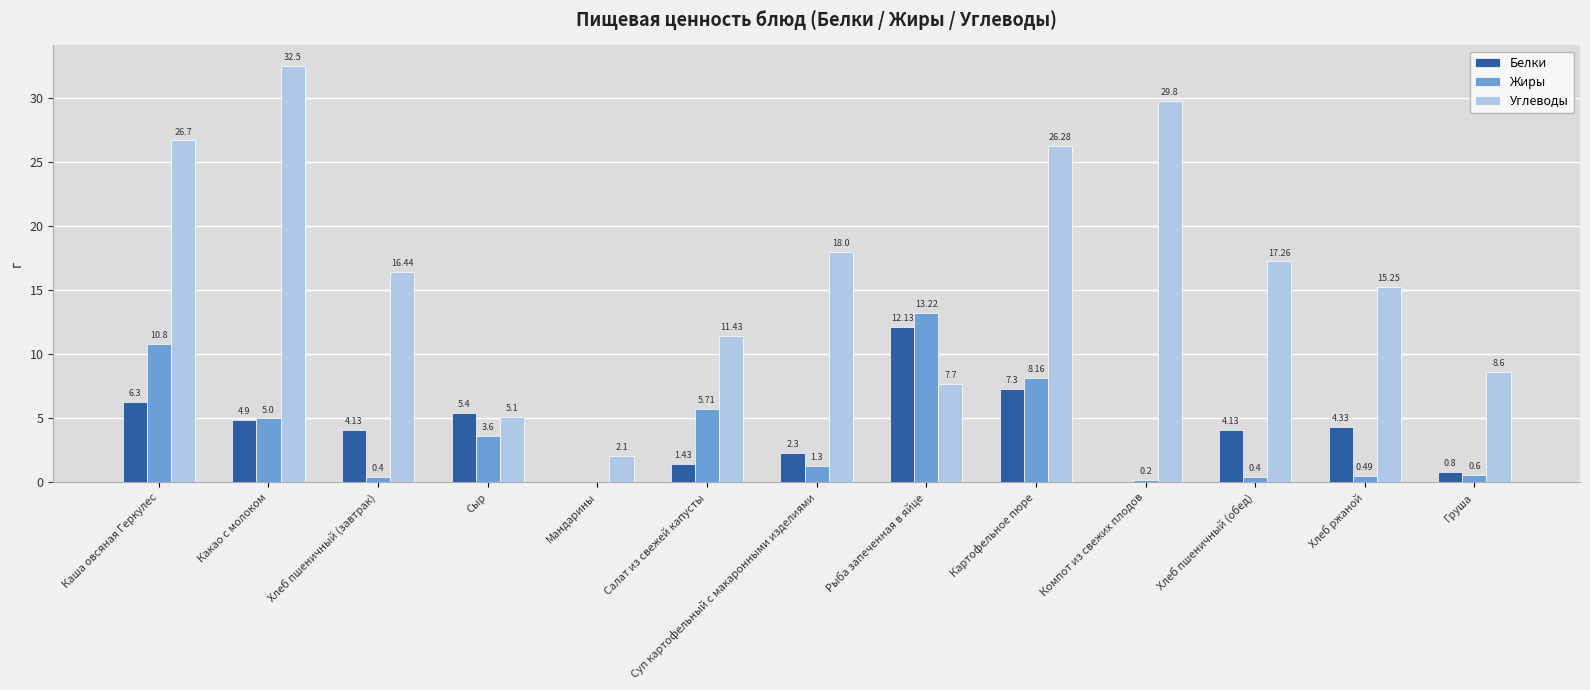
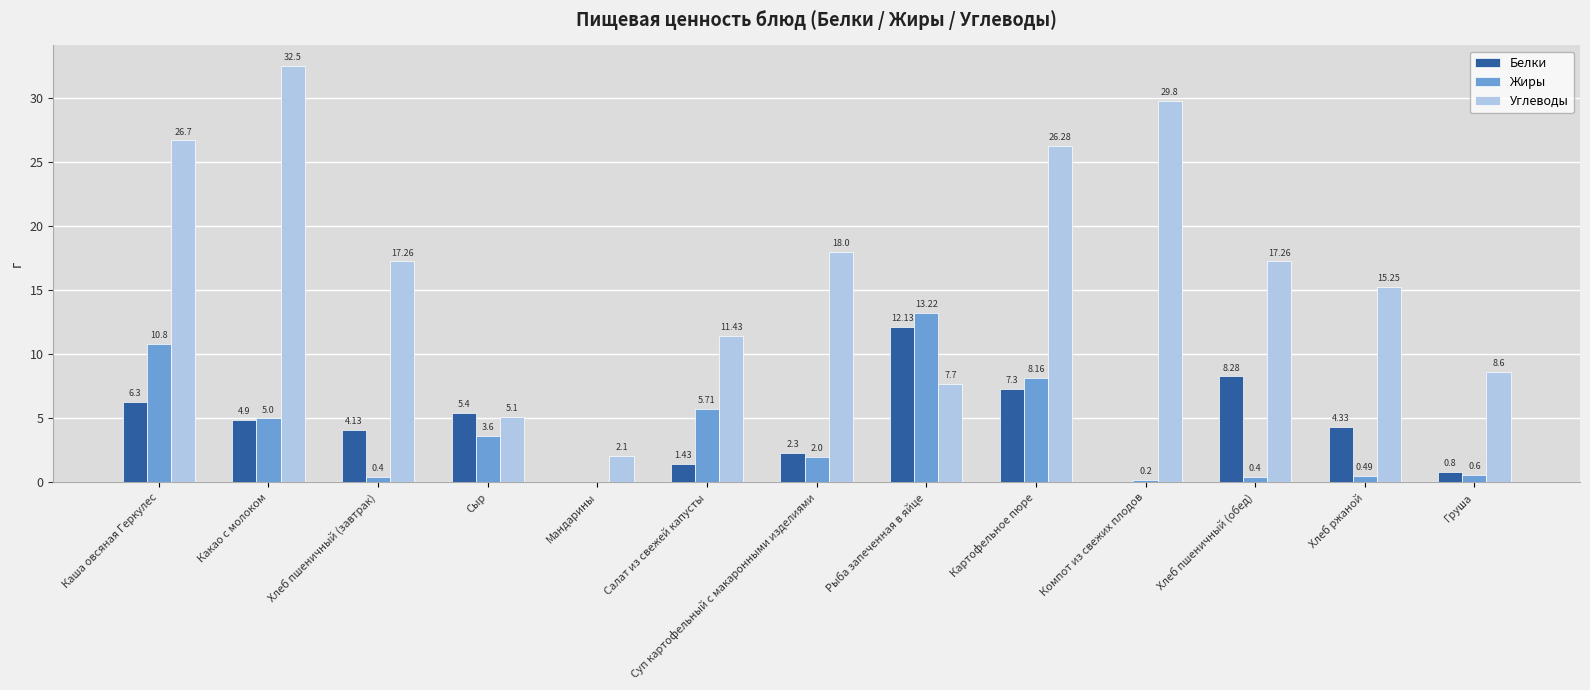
  {
    "Белки": {
      "Каша овсяная Геркулес": 6.3,
      "Какао с молоком": 4.9,
      "Хлеб пшеничный (завтрак)": 4.13,
      "Сыр": 5.4,
      "Салат из свежей капусты": 1.43,
      "Суп картофельный с макаронными изделиями": 2.3,
      "Рыба запеченная в яйце": 12.13,
      "Картофельное пюре": 7.3,
-     "Хлеб пшеничный (обед)": 4.13,
+     "Хлеб пшеничный (обед)": 8.28,
      "Хлеб ржаной": 4.33,
      "Груша": 0.8
    },
    "Жиры": {
      "Каша овсяная Геркулес": 10.8,
      "Какао с молоком": 5.0,
      "Хлеб пшеничный (завтрак)": 0.4,
      "Сыр": 3.6,
      "Салат из свежей капусты": 5.71,
-     "Суп картофельный с макаронными изделиями": 1.3,
+     "Суп картофельный с макаронными изделиями": 2.0,
      "Рыба запеченная в яйце": 13.22,
      "Картофельное пюре": 8.16,
      "Компот из свежих плодов": 0.2,
      "Хлеб пшеничный (обед)": 0.4,
      "Хлеб ржаной": 0.49,
      "Груша": 0.6
    },
    "Углеводы": {
      "Каша овсяная Геркулес": 26.7,
      "Какао с молоком": 32.5,
-     "Хлеб пшеничный (завтрак)": 16.44,
+     "Хлеб пшеничный (завтрак)": 17.26,
      "Сыр": 5.1,
      "Мандарины": 2.1,
      "Салат из свежей капусты": 11.43,
      "Суп картофельный с макаронными изделиями": 18.0,
      "Рыба запеченная в яйце": 7.7,
      "Картофельное пюре": 26.28,
      "Компот из свежих плодов": 29.8,
      "Хлеб пшеничный (обед)": 17.26,
      "Хлеб ржаной": 15.25,
      "Груша": 8.6
    }
  }
